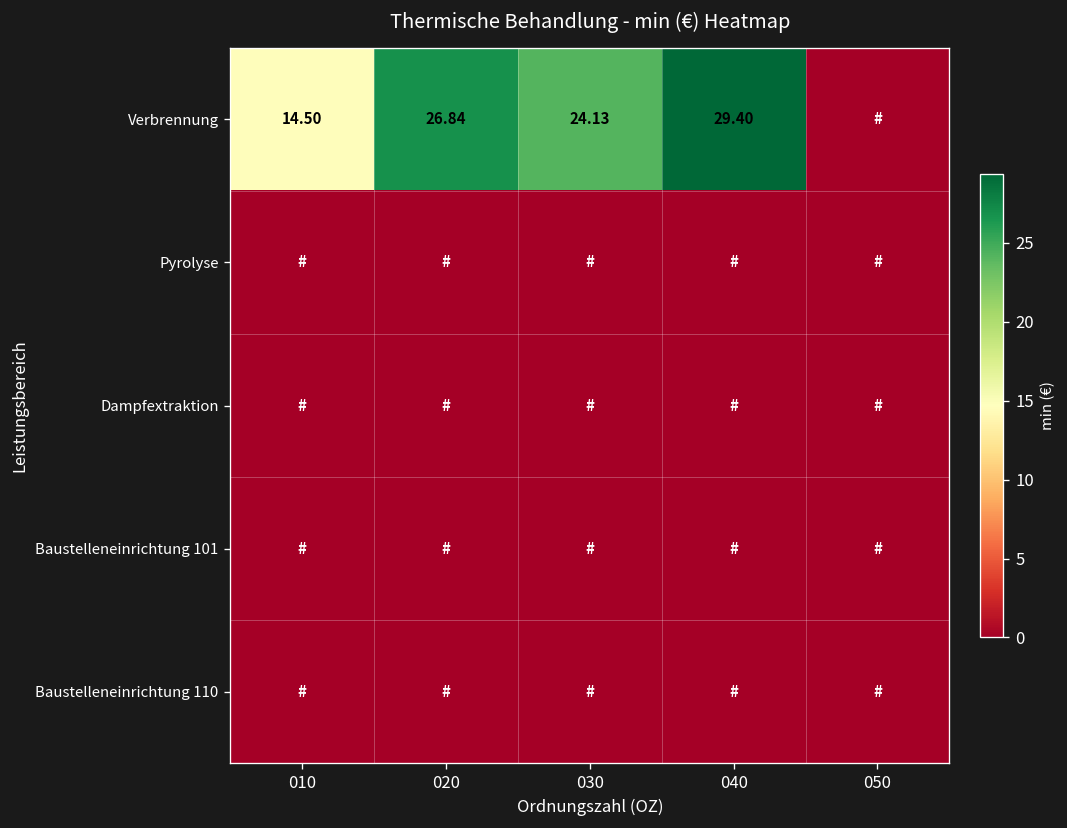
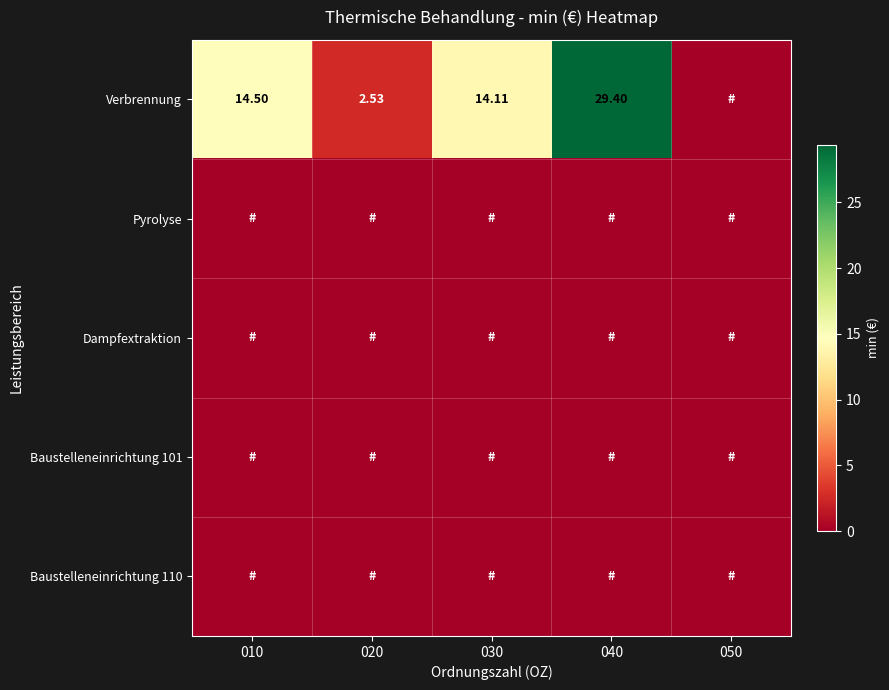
  {
    "Verbrennung": {
      "010": 14.50,
-     "020": 26.84,
-     "030": 24.13,
+     "020": 2.53,
+     "030": 14.11,
      "040": 29.40
    }
  }
